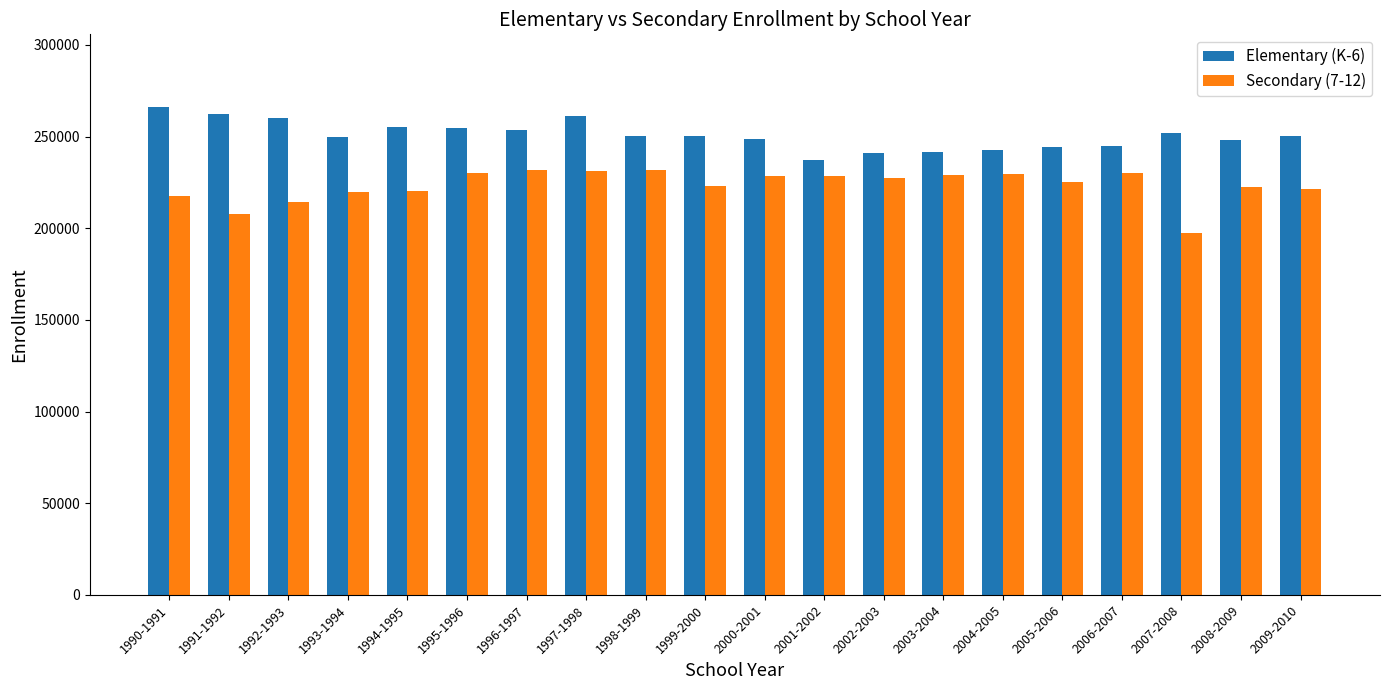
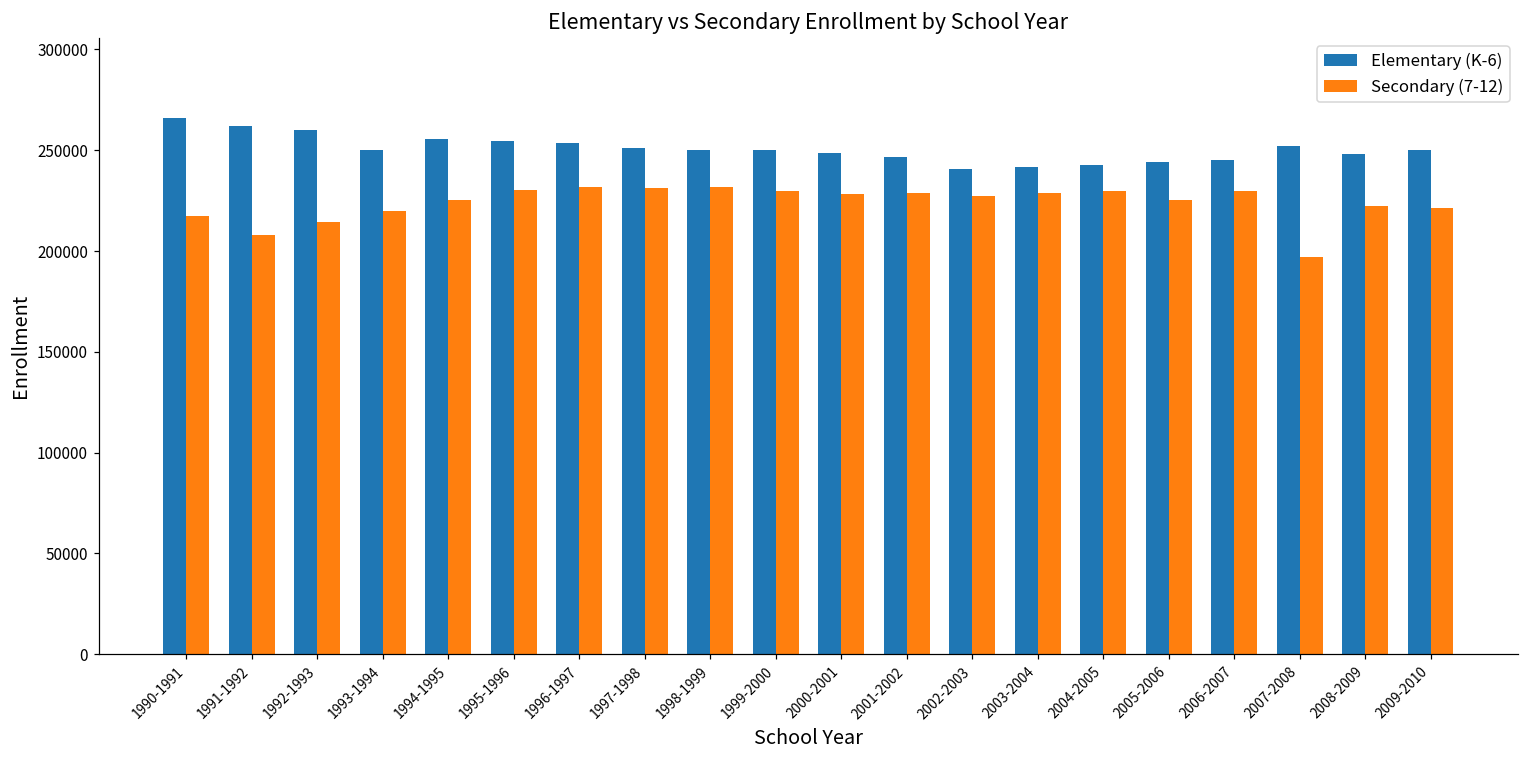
  {
    "Elementary (K-6)": {
      "1990-1991": 266000,
      "1991-1992": 262000,
      "1992-1993": 260000,
      "1993-1994": 250000,
      "1994-1995": 255000,
      "1995-1996": 254000,
      "1996-1997": 253000,
-     "1997-1998": 261000,
+     "1997-1998": 251000,
      "1998-1999": 250000,
      "1999-2000": 250000,
      "2000-2001": 249000,
-     "2001-2002": 237000,
+     "2001-2002": 247000,
      "2002-2003": 241000,
      "2003-2004": 242000,
      "2004-2005": 242000,
      "2005-2006": 244000,
      "2006-2007": 245000,
      "2007-2008": 252000,
      "2008-2009": 248000,
      "2009-2010": 250000
    },
    "Secondary (7-12)": {
      "1990-1991": 218000,
      "1991-1992": 208000,
      "1992-1993": 214000,
      "1993-1994": 220000,
-     "1994-1995": 220000,
+     "1994-1995": 225000,
      "1995-1996": 230000,
      "1996-1997": 232000,
      "1997-1998": 231000,
      "1998-1999": 232000,
-     "1999-2000": 223000,
+     "1999-2000": 230000,
      "2000-2001": 228000,
      "2001-2002": 229000,
      "2002-2003": 227000,
      "2003-2004": 229000,
      "2004-2005": 230000,
      "2005-2006": 225000,
      "2006-2007": 230000,
      "2007-2008": 197000,
      "2008-2009": 222000,
      "2009-2010": 221000
    }
  }
